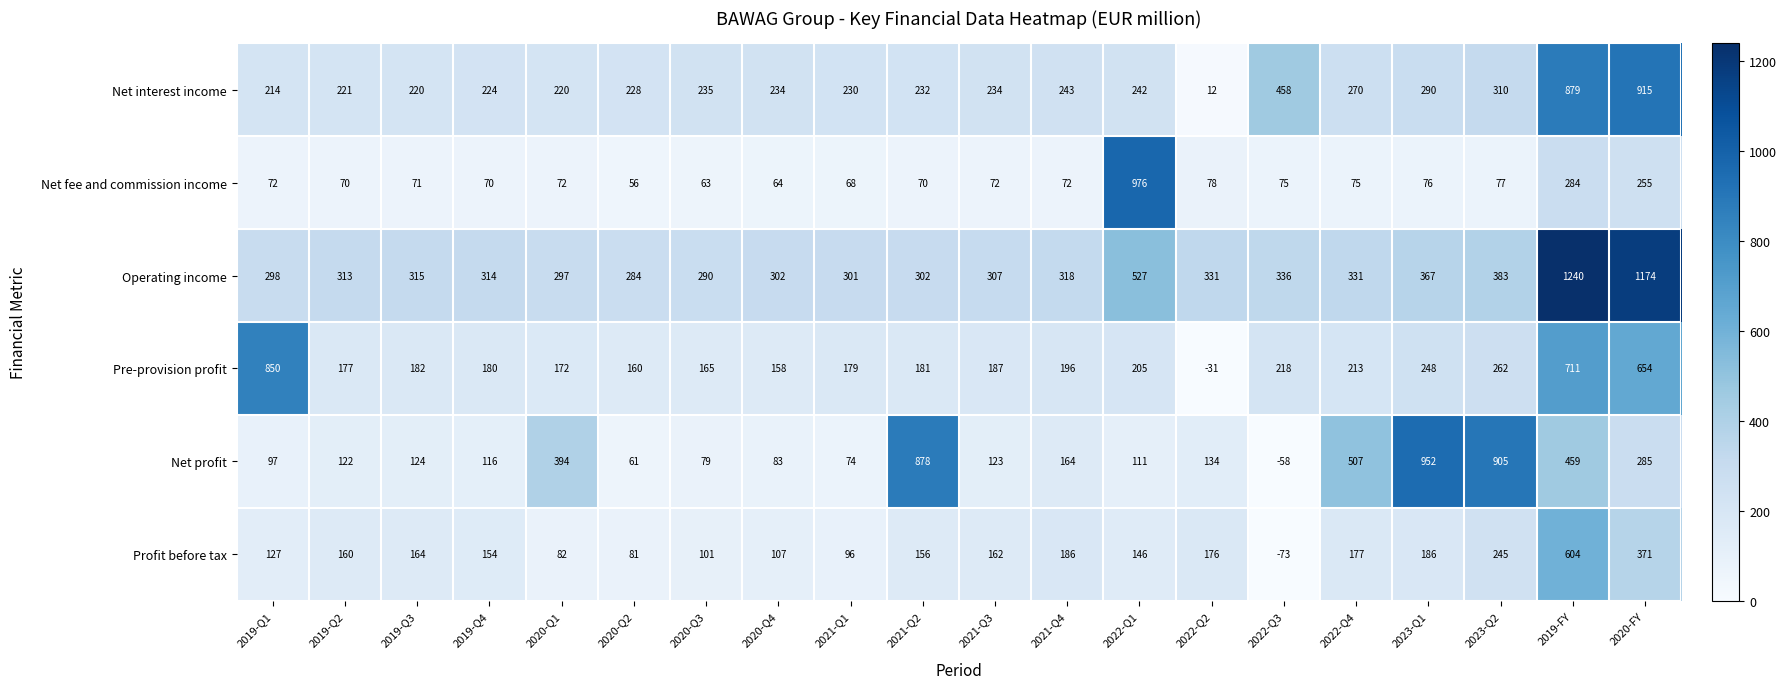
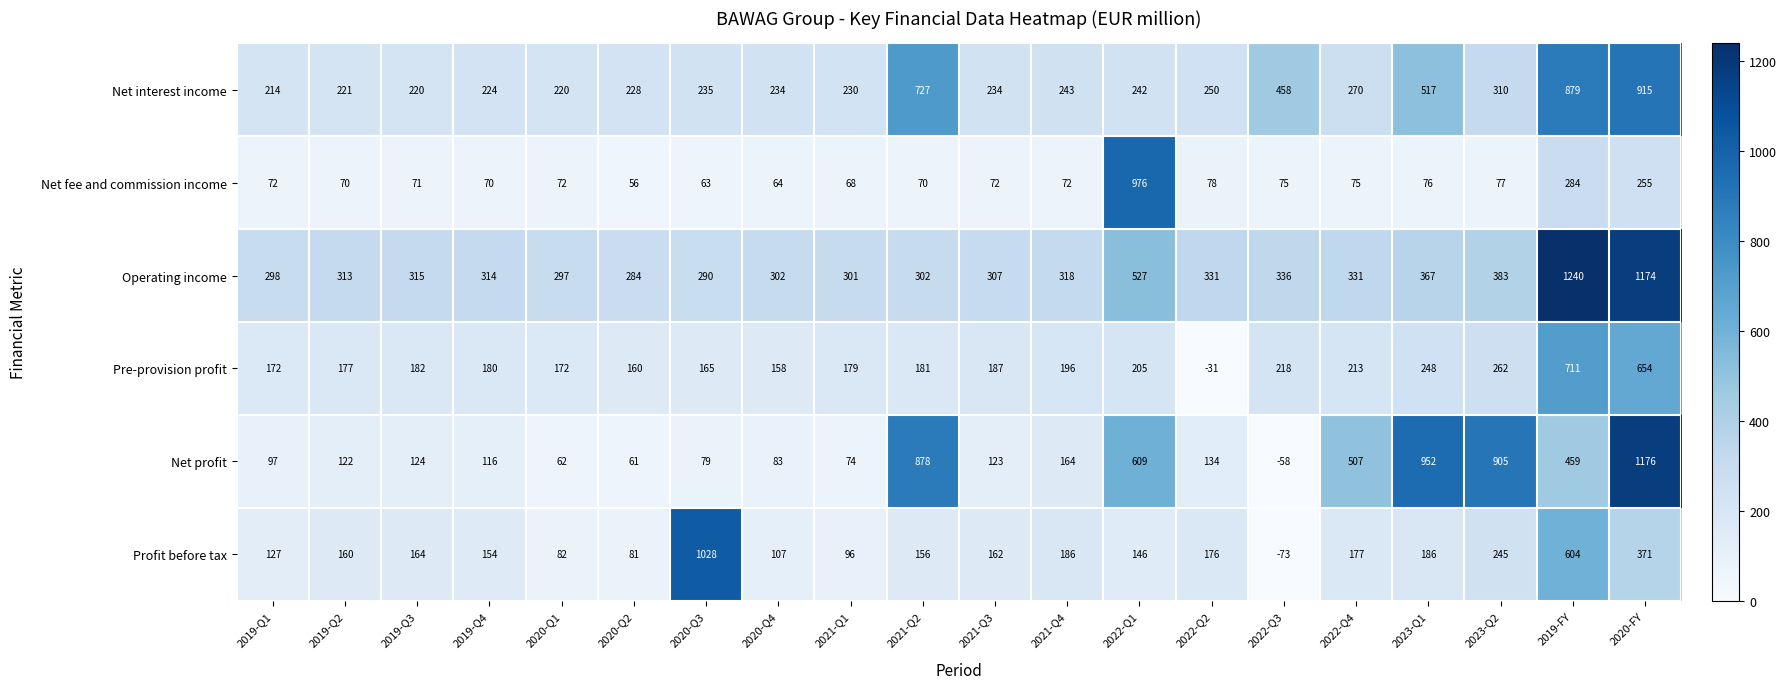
  {
    "Net interest income": {
      "2019-Q1": 214,
      "2019-Q2": 221,
      "2019-Q3": 220,
      "2019-Q4": 224,
      "2020-Q1": 220,
      "2020-Q2": 228,
      "2020-Q3": 235,
      "2020-Q4": 234,
      "2021-Q1": 230,
-     "2021-Q2": 232,
+     "2021-Q2": 727,
      "2021-Q3": 234,
      "2021-Q4": 243,
      "2022-Q1": 242,
-     "2022-Q2": 12,
+     "2022-Q2": 250,
      "2022-Q3": 458,
      "2022-Q4": 270,
-     "2023-Q1": 290,
+     "2023-Q1": 517,
      "2023-Q2": 310,
      "2019-FY": 879,
      "2020-FY": 915
    },
    "Net fee and commission income": {
      "2019-Q1": 72,
      "2019-Q2": 70,
      "2019-Q3": 71,
      "2019-Q4": 70,
      "2020-Q1": 72,
      "2020-Q2": 56,
      "2020-Q3": 63,
      "2020-Q4": 64,
      "2021-Q1": 68,
      "2021-Q2": 70,
      "2021-Q3": 72,
      "2021-Q4": 72,
      "2022-Q1": 976,
      "2022-Q2": 78,
      "2022-Q3": 75,
      "2022-Q4": 75,
      "2023-Q1": 76,
      "2023-Q2": 77,
      "2019-FY": 284,
      "2020-FY": 255
    },
    "Operating income": {
      "2019-Q1": 298,
      "2019-Q2": 313,
      "2019-Q3": 315,
      "2019-Q4": 314,
      "2020-Q1": 297,
      "2020-Q2": 284,
      "2020-Q3": 290,
      "2020-Q4": 302,
      "2021-Q1": 301,
      "2021-Q2": 302,
      "2021-Q3": 307,
      "2021-Q4": 318,
      "2022-Q1": 527,
      "2022-Q2": 331,
      "2022-Q3": 336,
      "2022-Q4": 331,
      "2023-Q1": 367,
      "2023-Q2": 383,
      "2019-FY": 1240,
      "2020-FY": 1174
    },
    "Pre-provision profit": {
-     "2019-Q1": 850,
+     "2019-Q1": 172,
      "2019-Q2": 177,
      "2019-Q3": 182,
      "2019-Q4": 180,
      "2020-Q1": 172,
      "2020-Q2": 160,
      "2020-Q3": 165,
      "2020-Q4": 158,
      "2021-Q1": 179,
      "2021-Q2": 181,
      "2021-Q3": 187,
      "2021-Q4": 196,
      "2022-Q1": 205,
      "2022-Q2": -31,
      "2022-Q3": 218,
      "2022-Q4": 213,
      "2023-Q1": 248,
      "2023-Q2": 262,
      "2019-FY": 711,
      "2020-FY": 654
    },
    "Net profit": {
      "2019-Q1": 97,
      "2019-Q2": 122,
      "2019-Q3": 124,
      "2019-Q4": 116,
-     "2020-Q1": 394,
+     "2020-Q1": 62,
      "2020-Q2": 61,
      "2020-Q3": 79,
      "2020-Q4": 83,
      "2021-Q1": 74,
      "2021-Q2": 878,
      "2021-Q3": 123,
      "2021-Q4": 164,
-     "2022-Q1": 111,
+     "2022-Q1": 609,
      "2022-Q2": 134,
      "2022-Q3": -58,
      "2022-Q4": 507,
      "2023-Q1": 952,
      "2023-Q2": 905,
      "2019-FY": 459,
-     "2020-FY": 285
+     "2020-FY": 1176
    },
    "Profit before tax": {
      "2019-Q1": 127,
      "2019-Q2": 160,
      "2019-Q3": 164,
      "2019-Q4": 154,
      "2020-Q1": 82,
      "2020-Q2": 81,
-     "2020-Q3": 101,
+     "2020-Q3": 1028,
      "2020-Q4": 107,
      "2021-Q1": 96,
      "2021-Q2": 156,
      "2021-Q3": 162,
      "2021-Q4": 186,
      "2022-Q1": 146,
      "2022-Q2": 176,
      "2022-Q3": -73,
      "2022-Q4": 177,
      "2023-Q1": 186,
      "2023-Q2": 245,
      "2019-FY": 604,
      "2020-FY": 371
    }
  }
